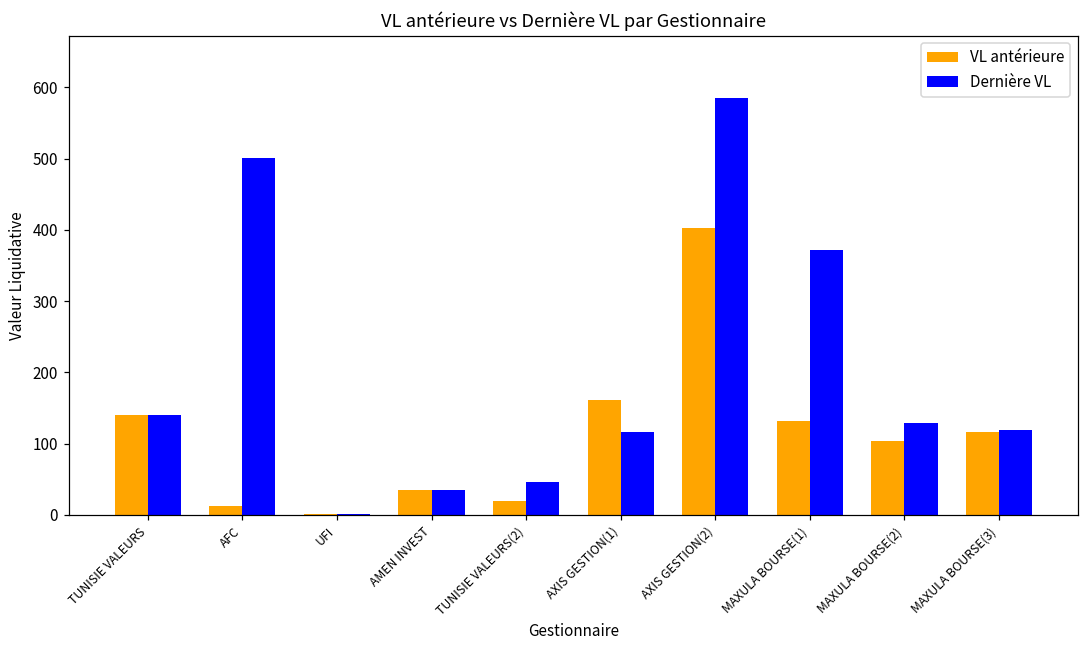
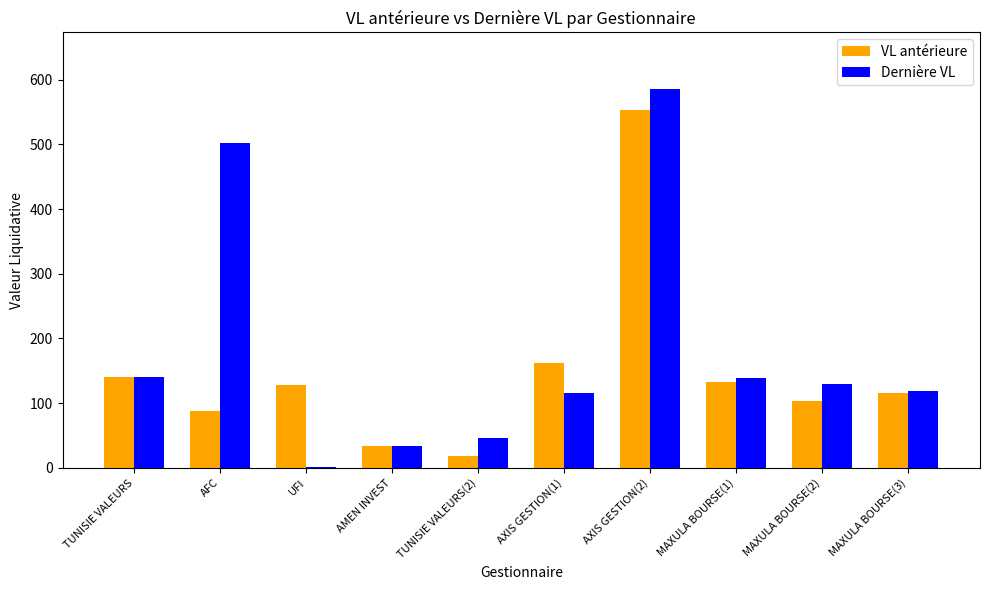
  {
    "VL antérieure": {
      "TUNISIE VALEURS": 140,
-     "AFC": 10,
-     "UFI": 0,
+     "AFC": 90,
+     "UFI": 130,
      "AMEN INVEST": 30,
      "TUNISIE VALEURS(2)": 20,
      "AXIS GESTION(1)": 160,
-     "AXIS GESTION(2)": 400,
+     "AXIS GESTION(2)": 550,
      "MAXULA BOURSE(1)": 130,
      "MAXULA BOURSE(2)": 100,
      "MAXULA BOURSE(3)": 120
    },
    "Dernière VL": {
      "TUNISIE VALEURS": 140,
      "AFC": 500,
      "AMEN INVEST": 30,
      "TUNISIE VALEURS(2)": 50,
      "AXIS GESTION(1)": 120,
      "AXIS GESTION(2)": 590,
-     "MAXULA BOURSE(1)": 370,
+     "MAXULA BOURSE(1)": 140,
      "MAXULA BOURSE(2)": 130,
      "MAXULA BOURSE(3)": 120
    }
  }
